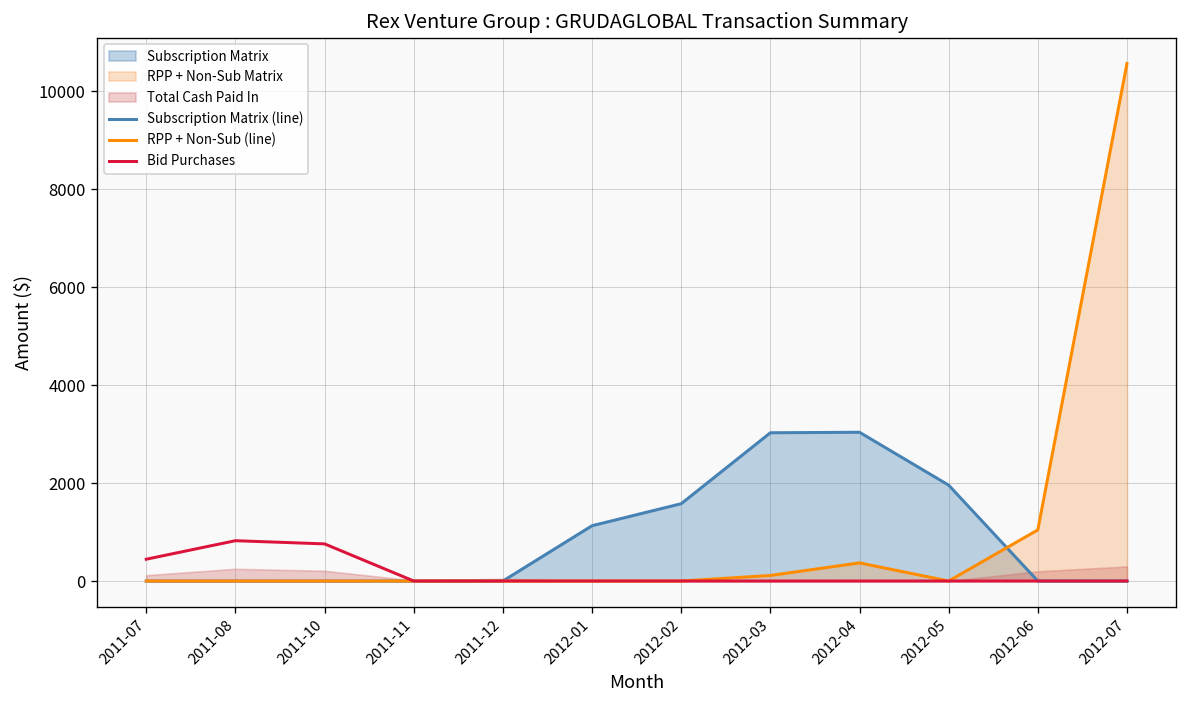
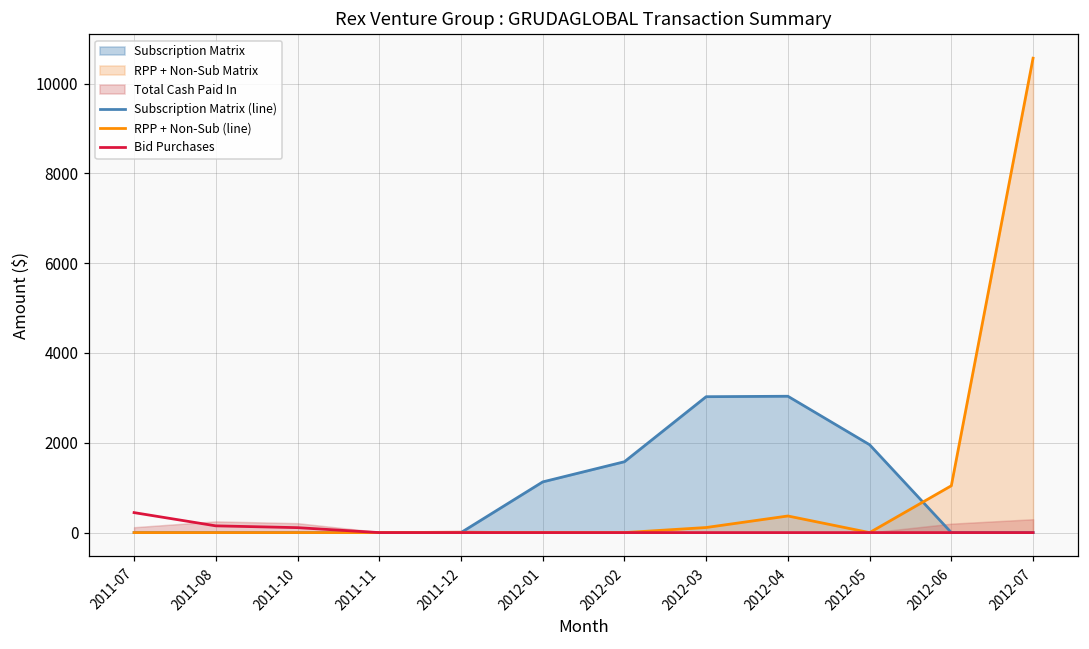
  {
    "Subscription Matrix": {
      "2012-01": 1100,
      "2012-02": 1600,
      "2012-03": 3000,
      "2012-04": 3000,
      "2012-05": 2000
    },
    "Bid Purchases": {
      "2011-07": 400,
-     "2011-08": 800,
-     "2011-10": 800
+     "2011-08": 200,
+     "2011-10": 100
    }
  }
